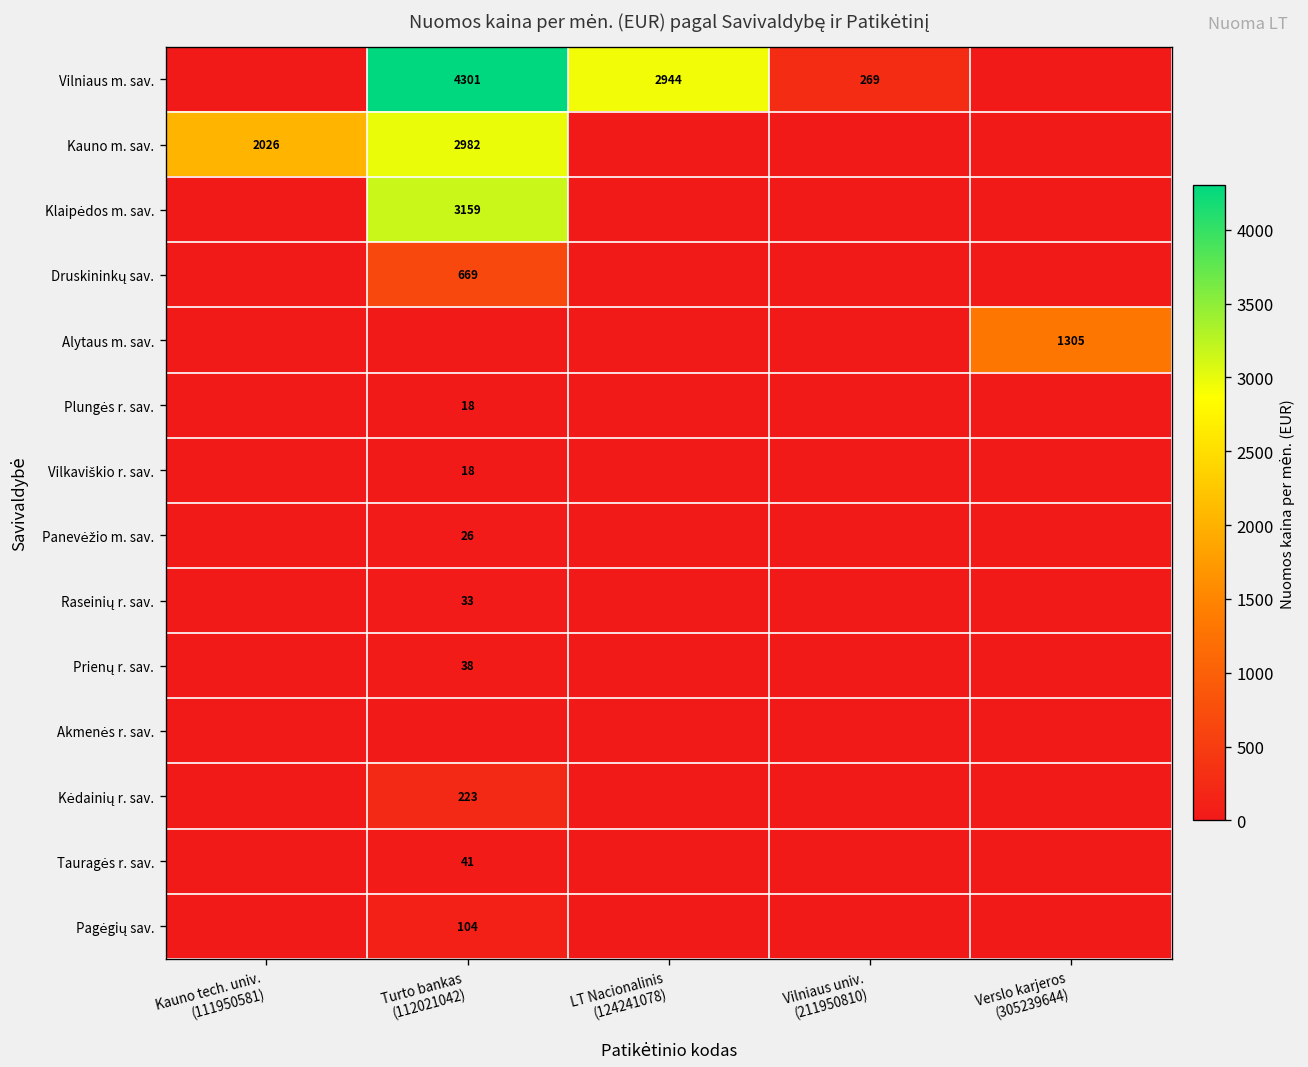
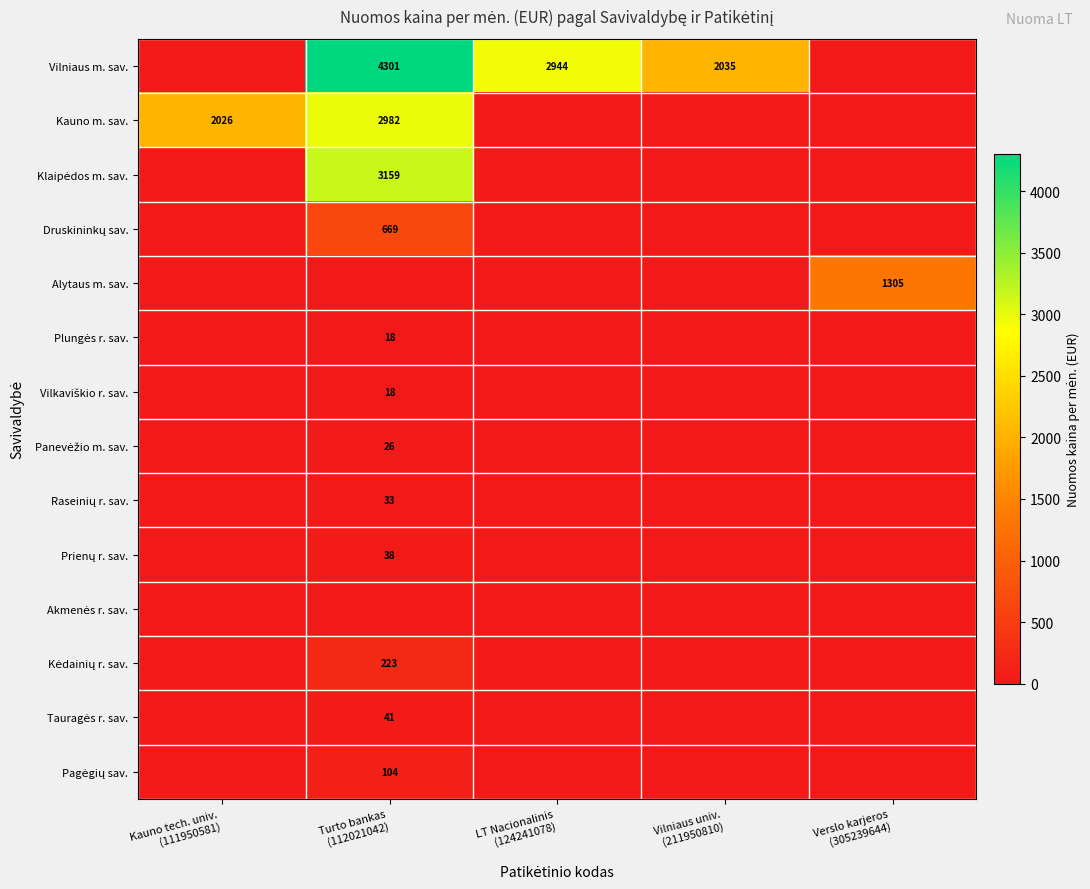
  {
    "Vilniaus m. sav.": {
      "Turto bankas (112021042)": 4301,
      "LT Nacionalinis (124241078)": 2944,
-     "Vilniaus univ. (211950810)": 269
+     "Vilniaus univ. (211950810)": 2035
    },
    "Kauno m. sav.": {
      "Kauno tech. univ. (111950581)": 2026,
      "Turto bankas (112021042)": 2982
    },
    "Klaipėdos m. sav.": {
      "Turto bankas (112021042)": 3159
    },
    "Druskininkų sav.": {
      "Turto bankas (112021042)": 669
    },
    "Alytaus m. sav.": {
      "Verslo karjeros (305239644)": 1305
    },
    "Plungės r. sav.": {
      "Turto bankas (112021042)": 18
    },
    "Vilkaviškio r. sav.": {
      "Turto bankas (112021042)": 18
    },
    "Panevėžio m. sav.": {
      "Turto bankas (112021042)": 26
    },
    "Raseinių r. sav.": {
      "Turto bankas (112021042)": 33
    },
    "Prienų r. sav.": {
      "Turto bankas (112021042)": 38
    },
    "Kėdainių r. sav.": {
      "Turto bankas (112021042)": 223
    },
    "Tauragės r. sav.": {
      "Turto bankas (112021042)": 41
    },
    "Pagėgių sav.": {
      "Turto bankas (112021042)": 104
    }
  }
